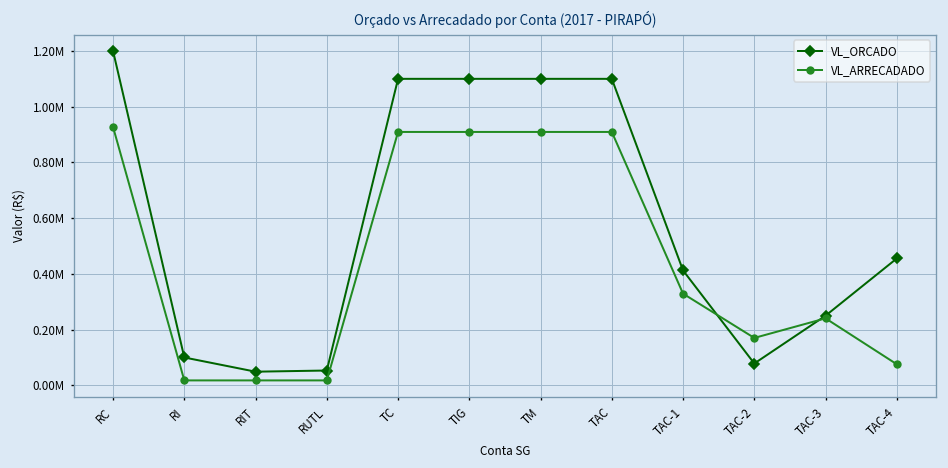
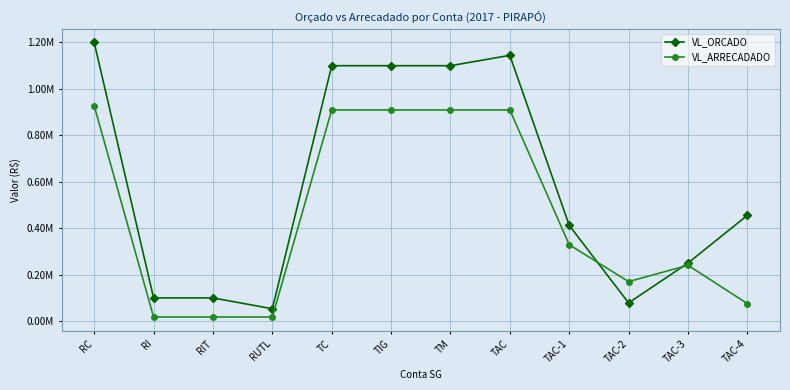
  {
    "VL_ORCADO": {
      "RC": 1200000,
      "RI": 100000,
-     "RIT": 50000,
+     "RIT": 100000,
      "RUTL": 50000,
      "TC": 1100000,
      "TIG": 1100000,
      "TM": 1100000,
-     "TAC": 1100000,
+     "TAC": 1140000,
      "TAC-1": 410000,
      "TAC-2": 80000,
      "TAC-4": 460000
    },
    "VL_ARRECADADO": {
      "RC": 930000,
      "RI": 20000,
      "RIT": 20000,
      "RUTL": 20000,
      "TC": 910000,
      "TIG": 910000,
      "TM": 910000,
      "TAC": 910000,
      "TAC-1": 330000,
      "TAC-2": 170000,
      "TAC-4": 80000
    }
  }
